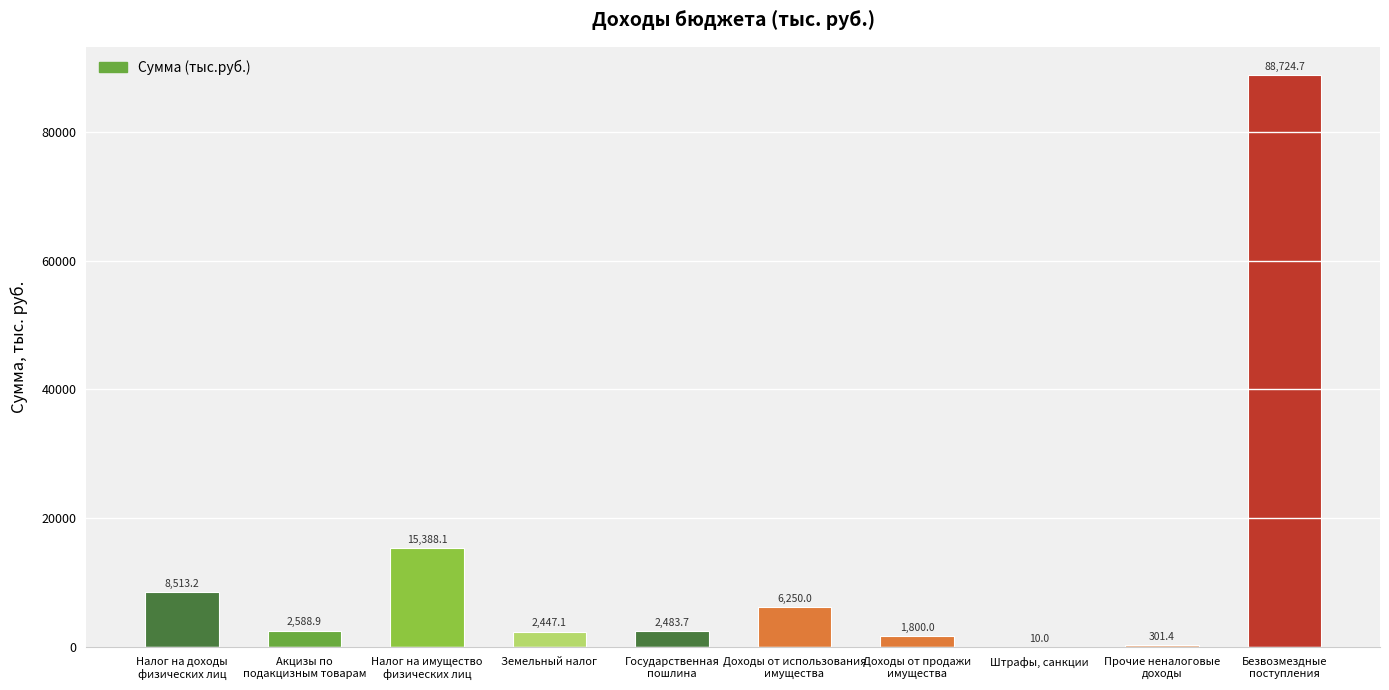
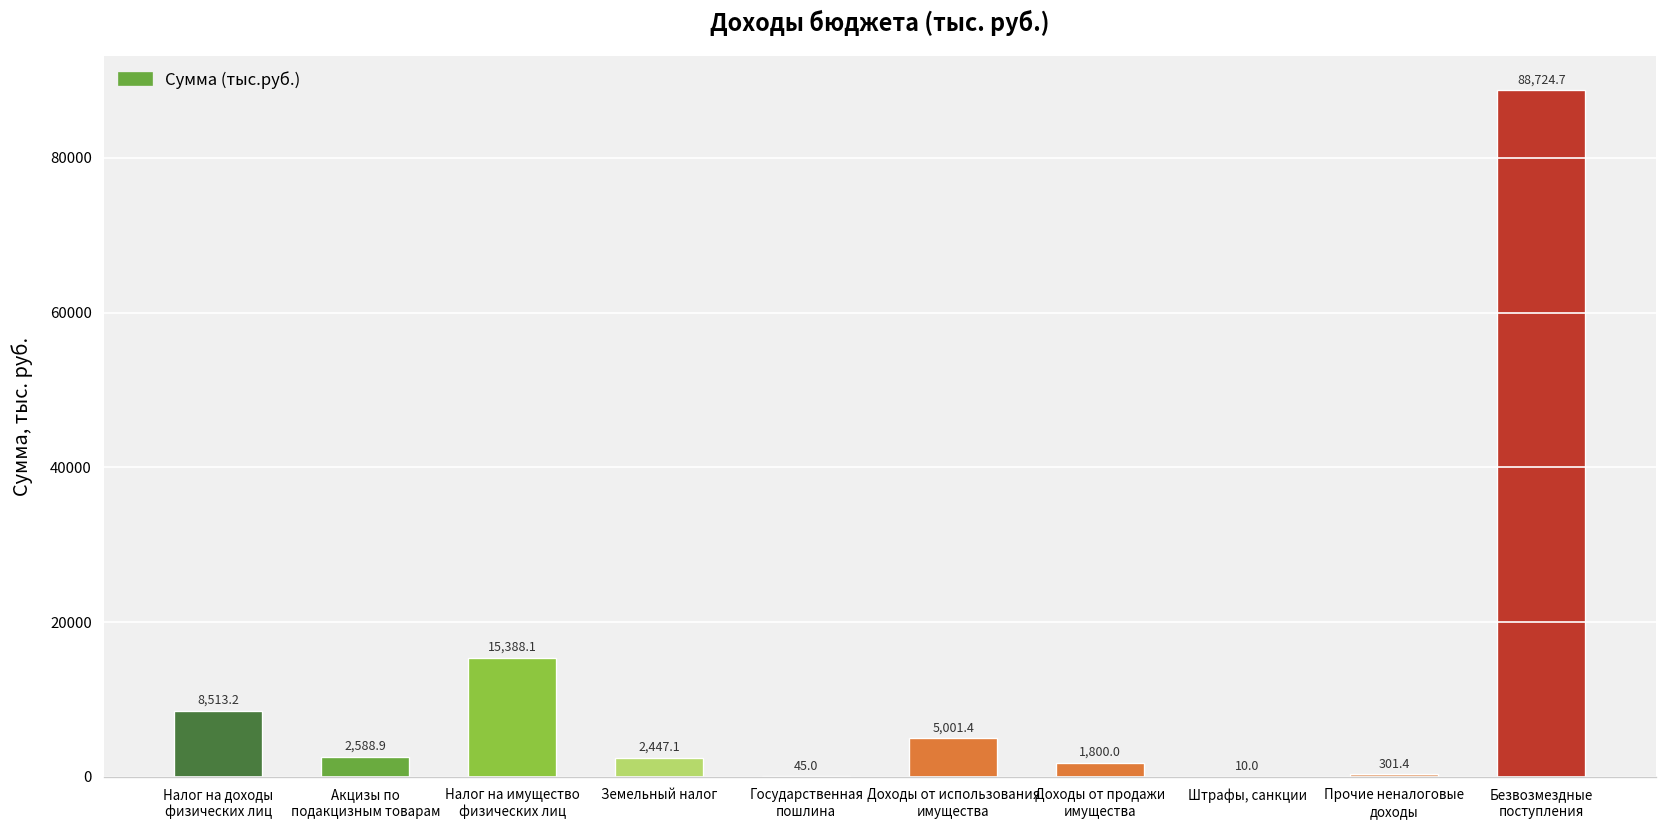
  {
    "Налог на доходы физических лиц": "8,513.2",
    "Акцизы по подакцизным товарам": "2,588.9",
    "Налог на имущество физических лиц": "15,388.1",
    "Земельный налог": "2,447.1",
-   "Государственная пошлина": "2,483.7",
-   "Доходы от использования имущества": "6,250.0",
+   "Государственная пошлина": "45.0",
+   "Доходы от использования имущества": "5,001.4",
    "Доходы от продажи имущества": "1,800.0",
    "Штрафы, санкции": "10.0",
    "Прочие неналоговые доходы": "301.4",
    "Безвозмездные поступления": "88,724.7"
  }
